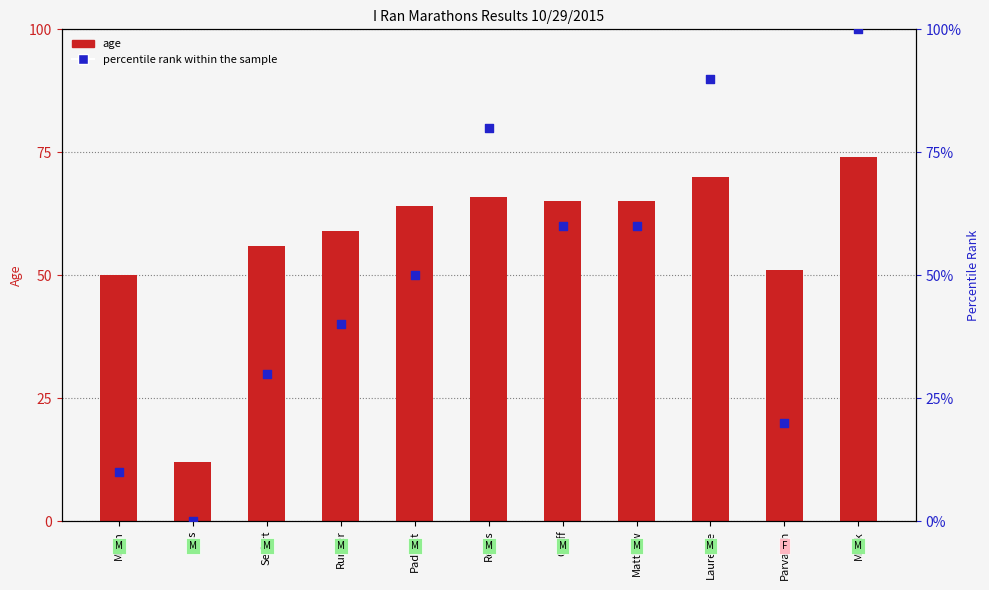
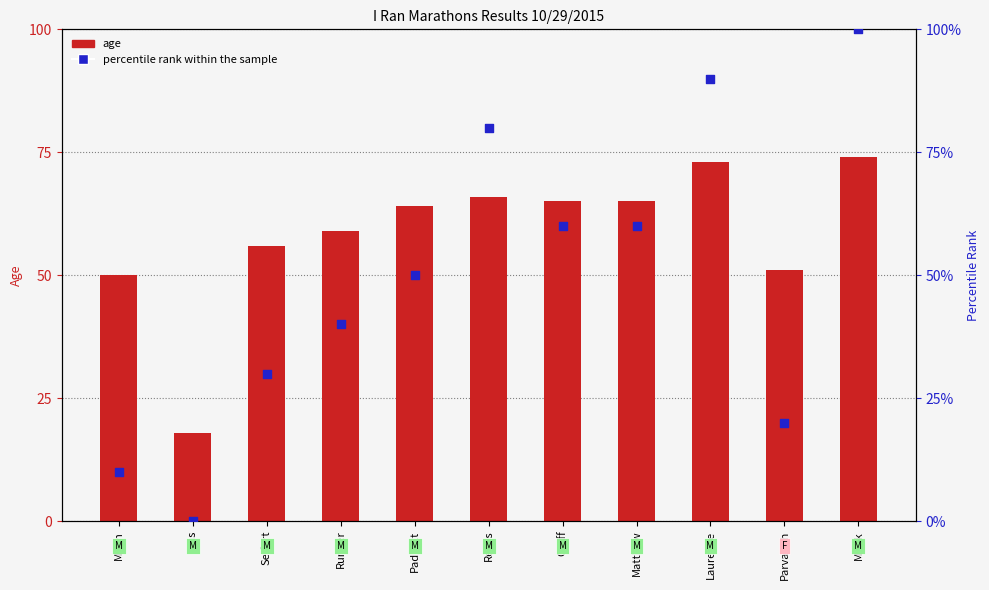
  {
    "age": {
      "Mann": 50,
-     "Glas": 12,
+     "Glas": 18,
      "Seifert": 56,
      "Runner": 59,
      "Padgett": 64,
      "Reyes": 66,
      "Graff": 65,
      "Matthew": 65,
-     "Laurence": 70,
+     "Laurence": 73,
      "Parvaneh": 51,
      "Mirek": 74
    }
  }
